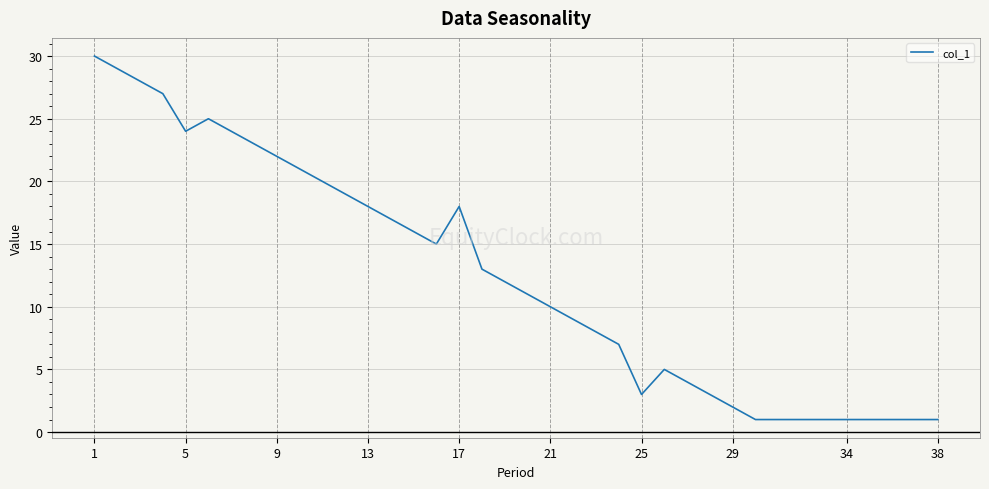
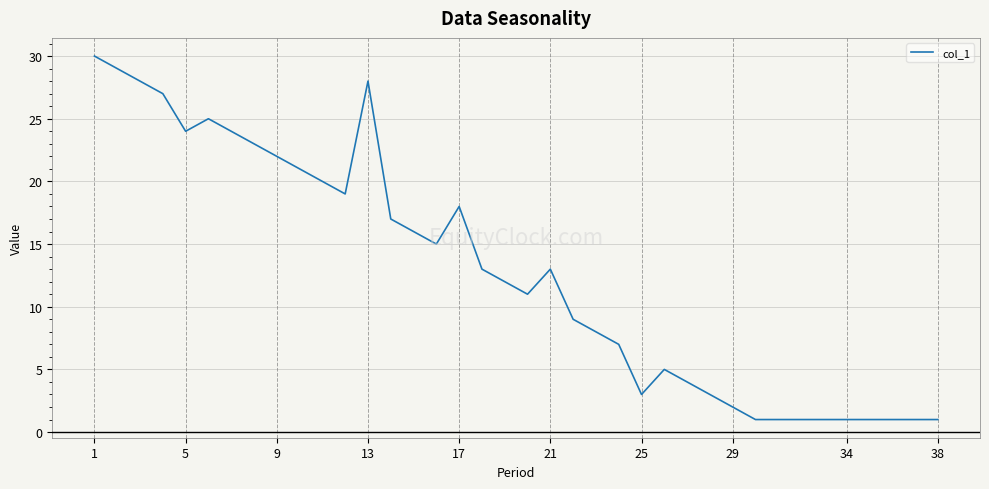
  {
    "1": 30,
    "5": 24,
    "9": 22,
-   "13": 18,
+   "13": 28,
    "17": 18,
-   "21": 10,
+   "21": 13,
    "25": 3,
    "29": 2,
    "34": 1,
    "38": 1
  }
